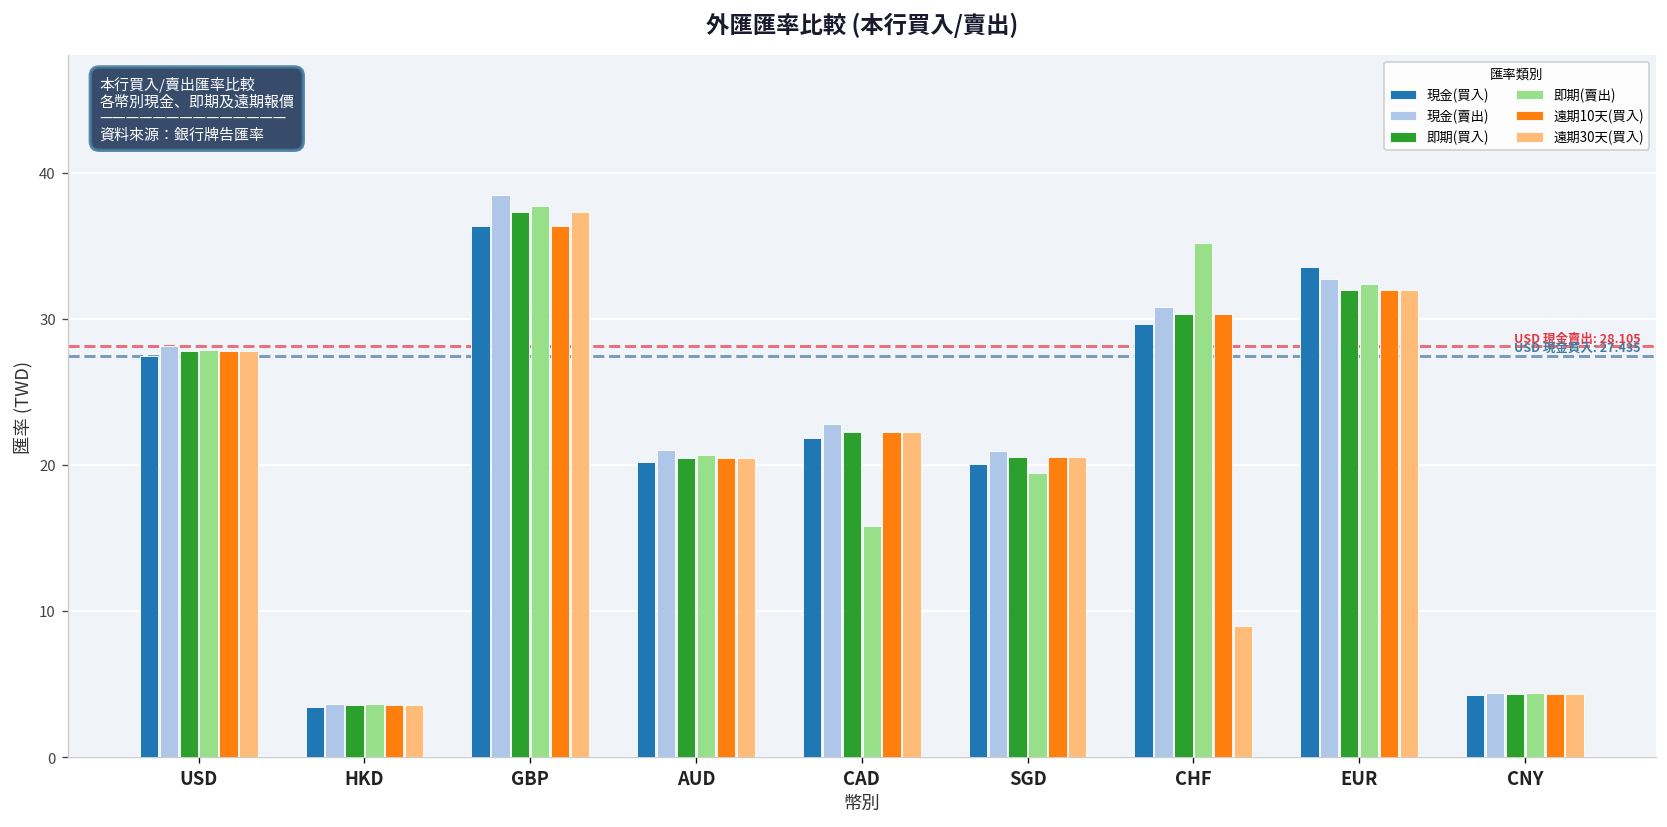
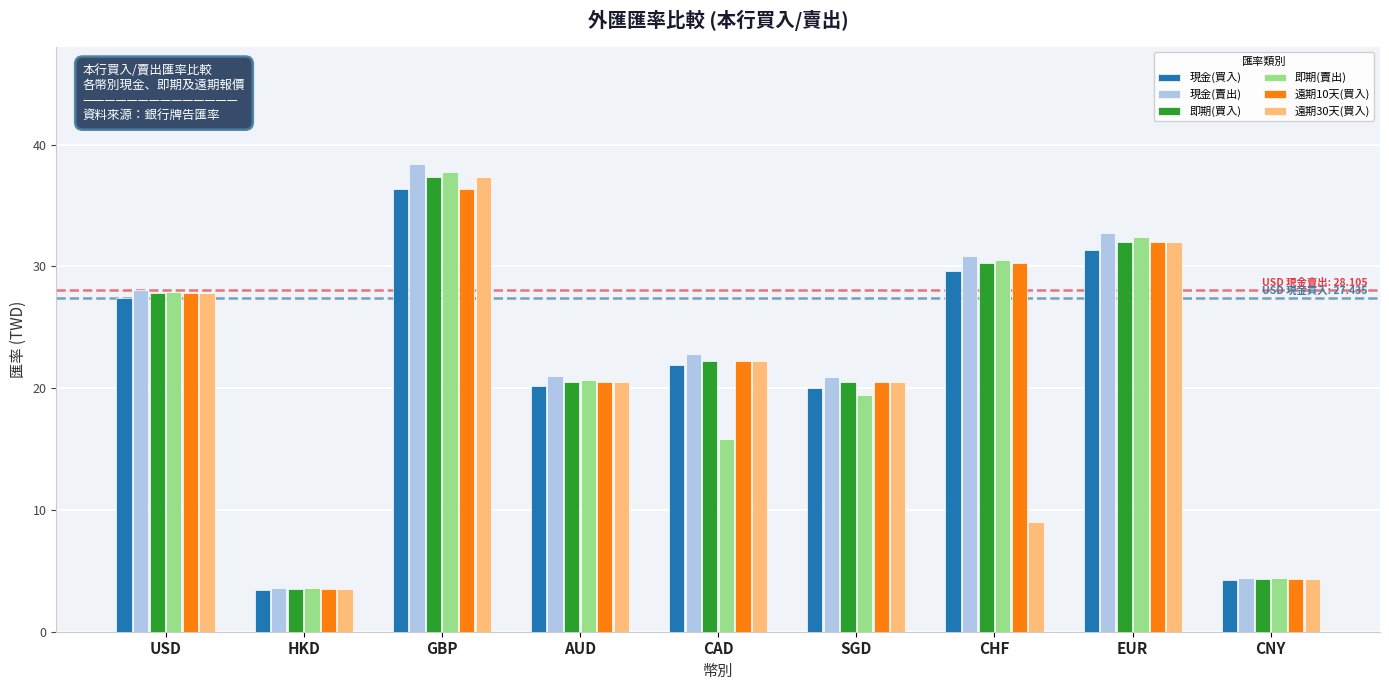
  {
    "現金(買入)": {
      "USD": 27.4,
      "HKD": 3.4,
      "GBP": 36.3,
      "AUD": 20.2,
      "CAD": 21.9,
      "SGD": 20.1,
      "CHF": 29.6,
-     "EUR": 33.5,
+     "EUR": 31.4,
      "CNY": 4.3
    },
    "現金(賣出)": {
      "USD": 28.1,
      "HKD": 3.6,
      "GBP": 38.5,
      "AUD": 21.0,
      "CAD": 22.8,
      "SGD": 21.0,
      "CHF": 30.8,
      "EUR": 32.7,
      "CNY": 4.4
    },
    "即期(買入)": {
      "USD": 27.8,
      "HKD": 3.5,
      "GBP": 37.3,
      "AUD": 20.5,
      "CAD": 22.3,
      "SGD": 20.5,
      "CHF": 30.3,
      "EUR": 32.0,
      "CNY": 4.3
    },
    "即期(賣出)": {
      "USD": 27.9,
      "HKD": 3.6,
      "GBP": 37.7,
      "AUD": 20.7,
      "CAD": 15.8,
      "SGD": 19.4,
-     "CHF": 35.2,
+     "CHF": 30.6,
      "EUR": 32.4,
      "CNY": 4.4
    },
    "遠期10天(買入)": {
      "USD": 27.8,
      "HKD": 3.5,
      "GBP": 36.3,
      "AUD": 20.5,
      "CAD": 22.3,
      "SGD": 20.5,
      "CHF": 30.3,
      "EUR": 32.0,
      "CNY": 4.3
    },
    "遠期30天(買入)": {
      "USD": 27.8,
      "HKD": 3.5,
      "GBP": 37.3,
      "AUD": 20.5,
      "CAD": 22.3,
      "SGD": 20.5,
      "CHF": 9.0,
      "EUR": 32.0,
      "CNY": 4.3
    }
  }
